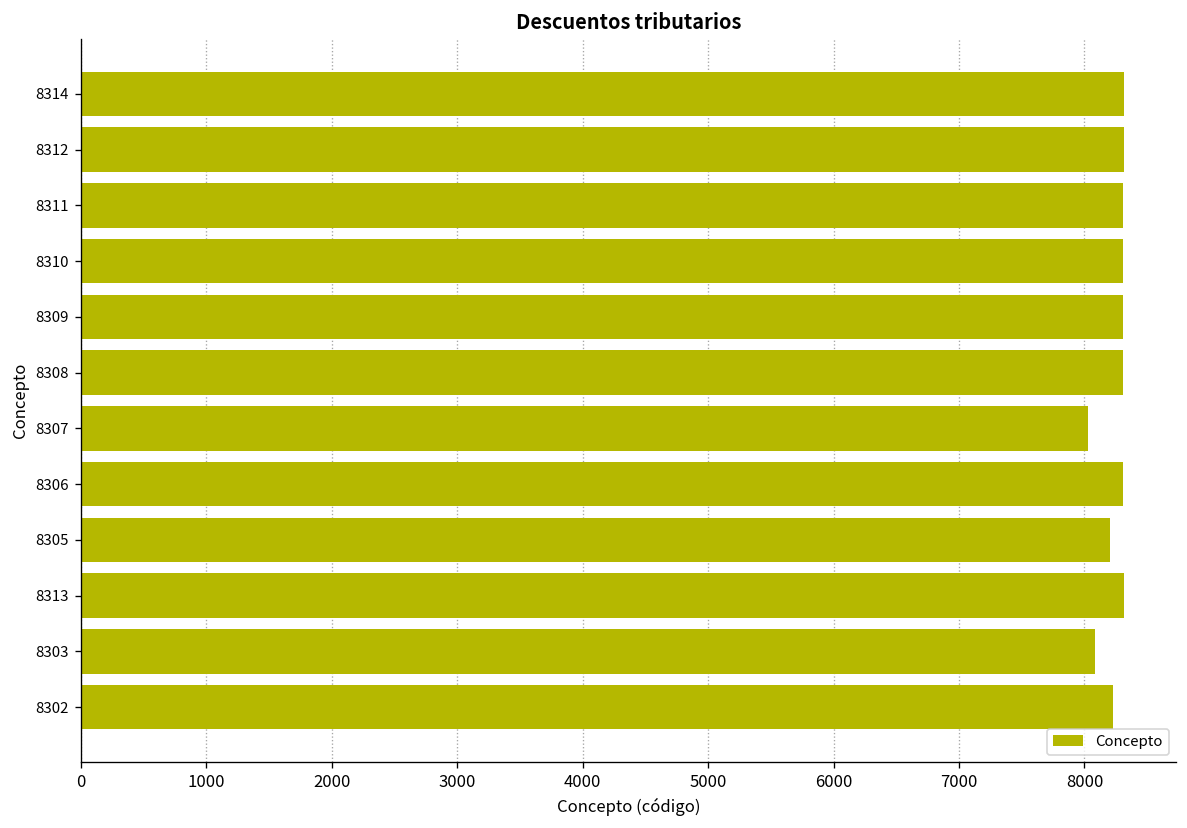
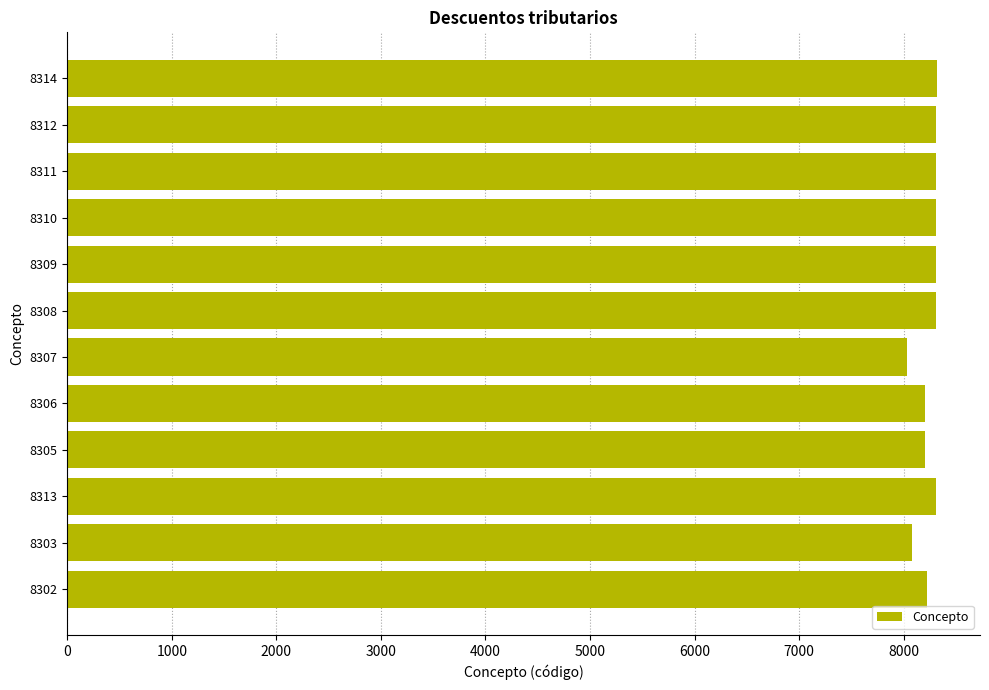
  {
    "8314": 8310,
    "8312": 8310,
    "8311": 8310,
    "8310": 8310,
    "8309": 8310,
    "8308": 8310,
    "8307": 8030,
-   "8306": 8310,
+   "8306": 8210,
    "8305": 8210,
    "8313": 8310,
    "8303": 8080,
    "8302": 8230
  }
